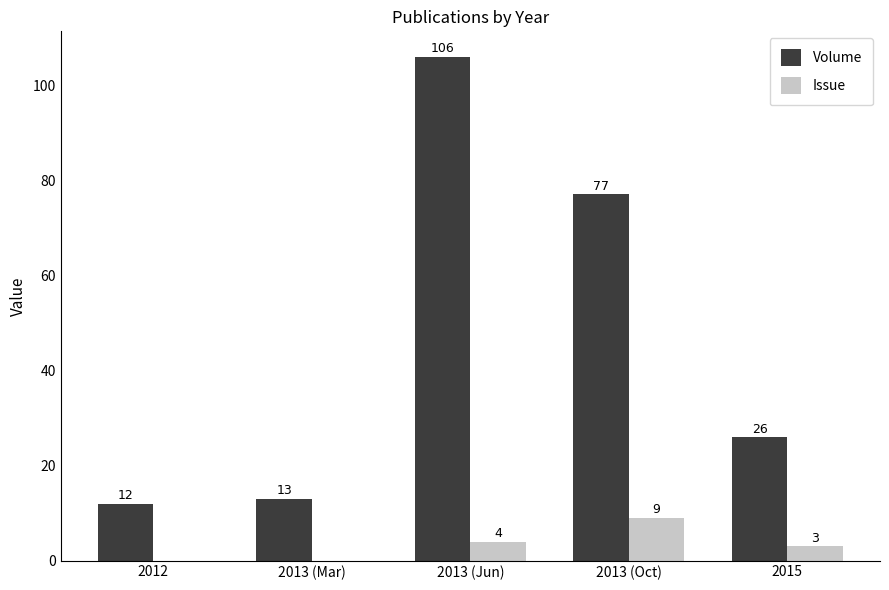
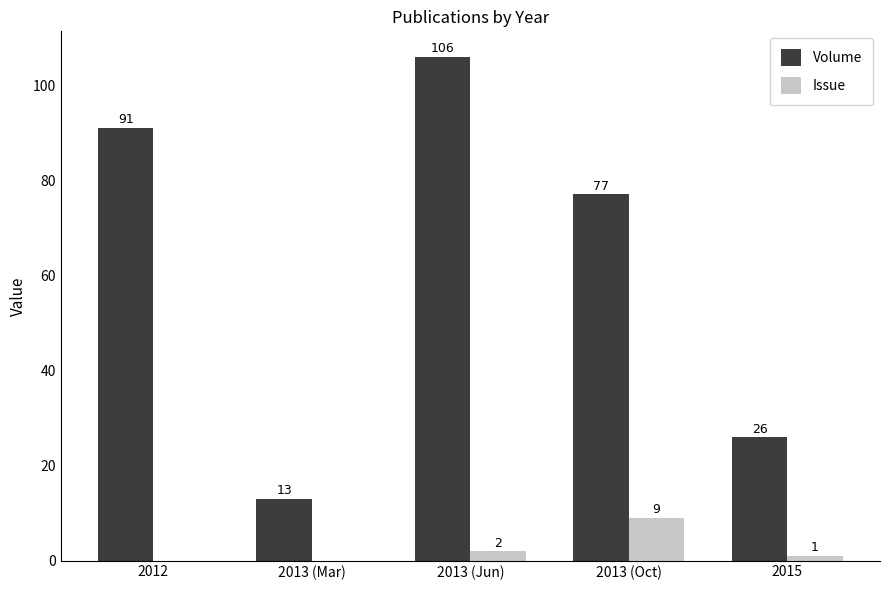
  {
    "Volume": {
-     "2012": 12,
+     "2012": 91,
      "2013 (Mar)": 13,
      "2013 (Jun)": 106,
      "2013 (Oct)": 77,
      "2015": 26
    },
    "Issue": {
-     "2013 (Jun)": 4,
+     "2013 (Jun)": 2,
      "2013 (Oct)": 9,
-     "2015": 3
+     "2015": 1
    }
  }
